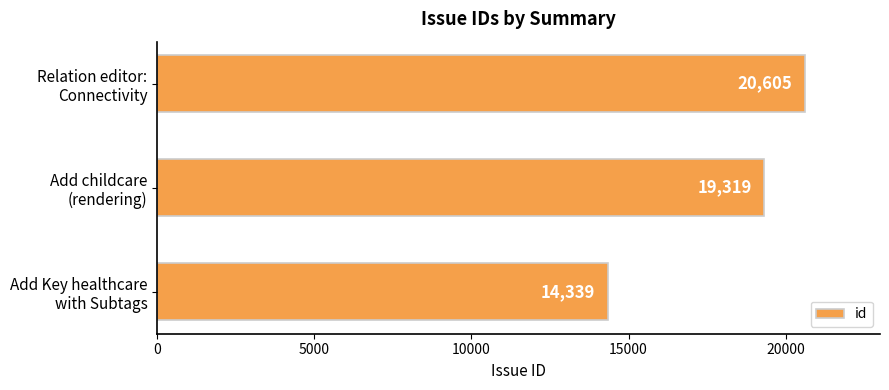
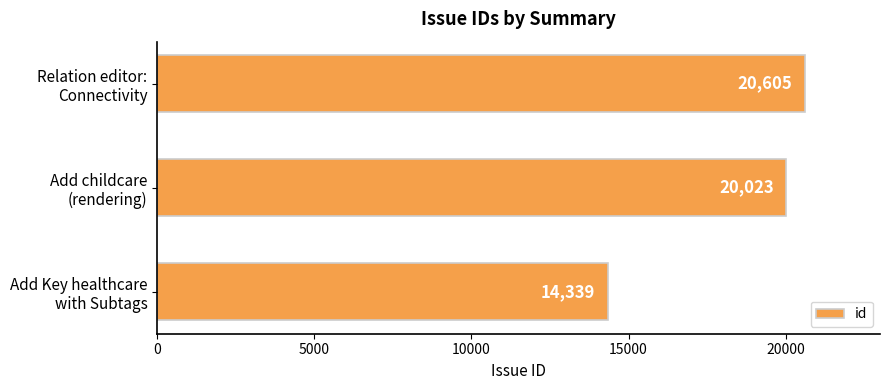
  {
    "Relation editor: Connectivity": "20,605",
-   "Add childcare (rendering)": "19,319",
+   "Add childcare (rendering)": "20,023",
    "Add Key healthcare with Subtags": "14,339"
  }
